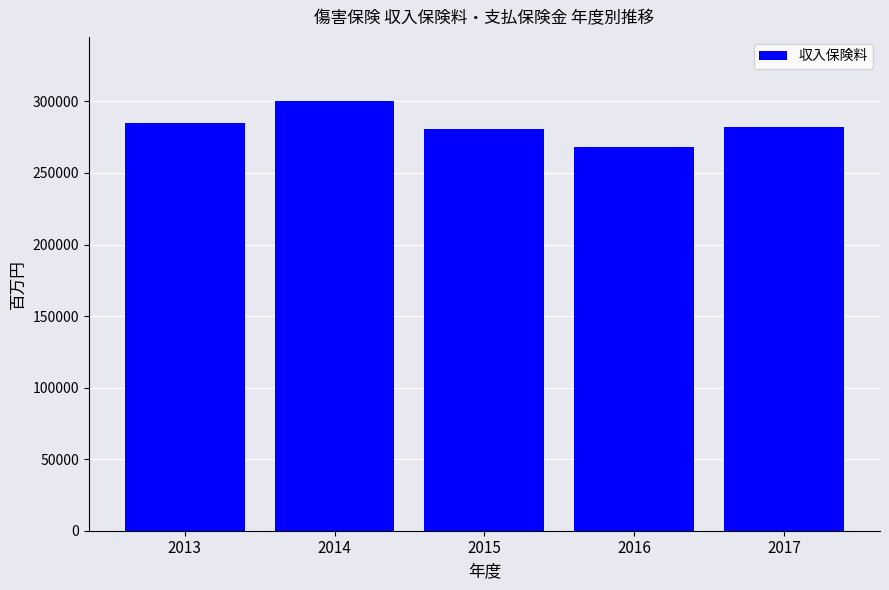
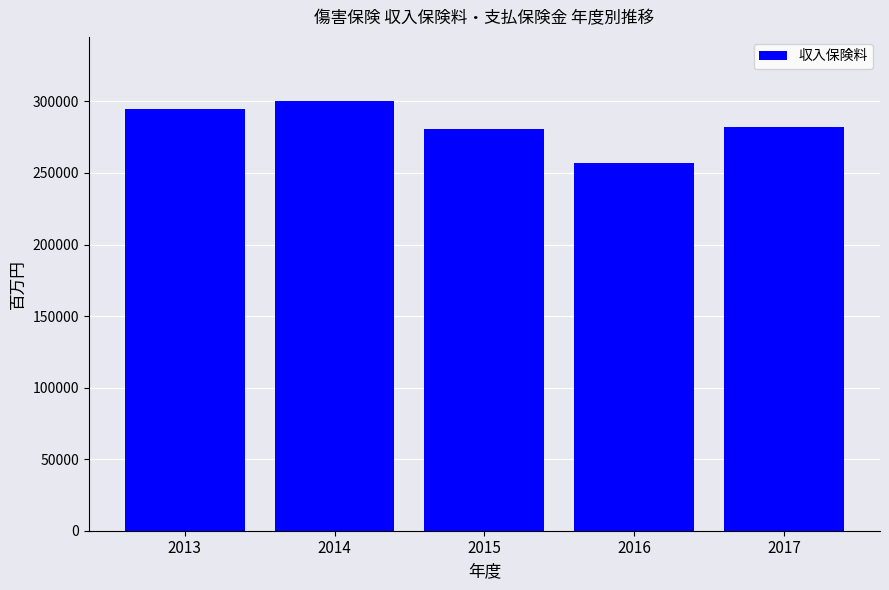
  {
-   "2013": 285000,
+   "2013": 295000,
    "2014": 300000,
    "2015": 281000,
-   "2016": 268000,
+   "2016": 257000,
    "2017": 282000
  }
